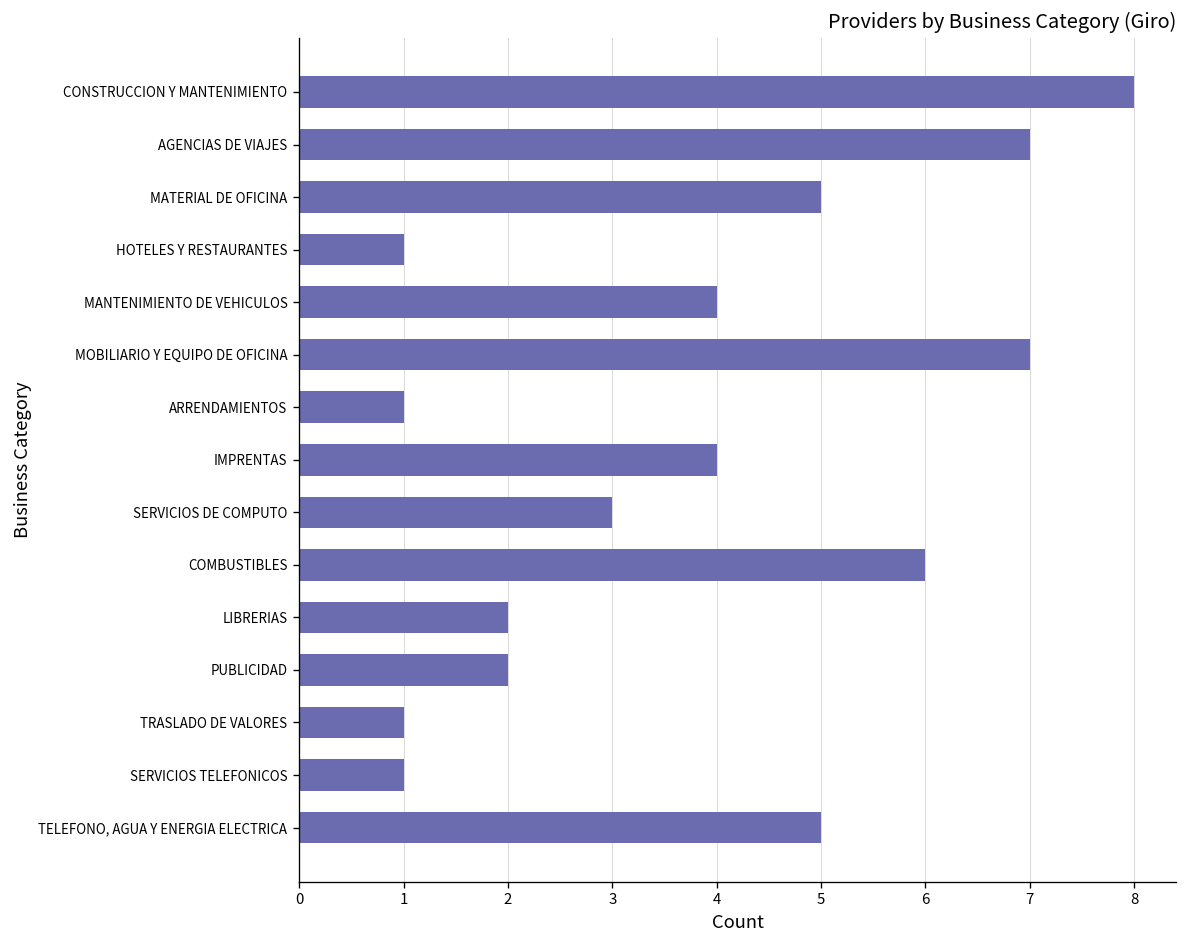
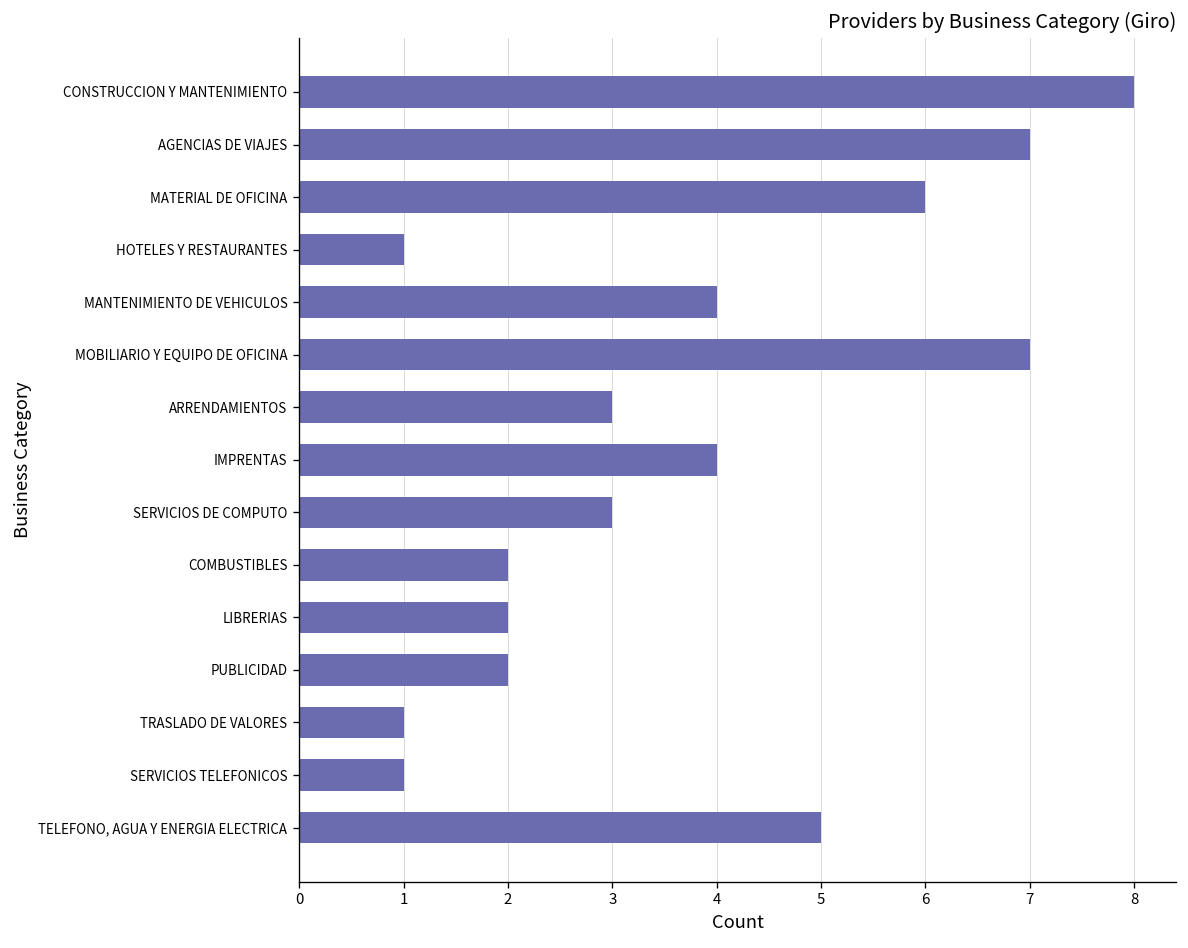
  {
    "CONSTRUCCION Y MANTENIMIENTO": 8,
    "AGENCIAS DE VIAJES": 7,
-   "MATERIAL DE OFICINA": 5,
+   "MATERIAL DE OFICINA": 6,
    "HOTELES Y RESTAURANTES": 1,
    "MANTENIMIENTO DE VEHICULOS": 4,
    "MOBILIARIO Y EQUIPO DE OFICINA": 7,
-   "ARRENDAMIENTOS": 1,
+   "ARRENDAMIENTOS": 3,
    "IMPRENTAS": 4,
    "SERVICIOS DE COMPUTO": 3,
-   "COMBUSTIBLES": 6,
+   "COMBUSTIBLES": 2,
    "LIBRERIAS": 2,
    "PUBLICIDAD": 2,
    "TRASLADO DE VALORES": 1,
    "SERVICIOS TELEFONICOS": 1,
    "TELEFONO, AGUA Y ENERGIA ELECTRICA": 5
  }
